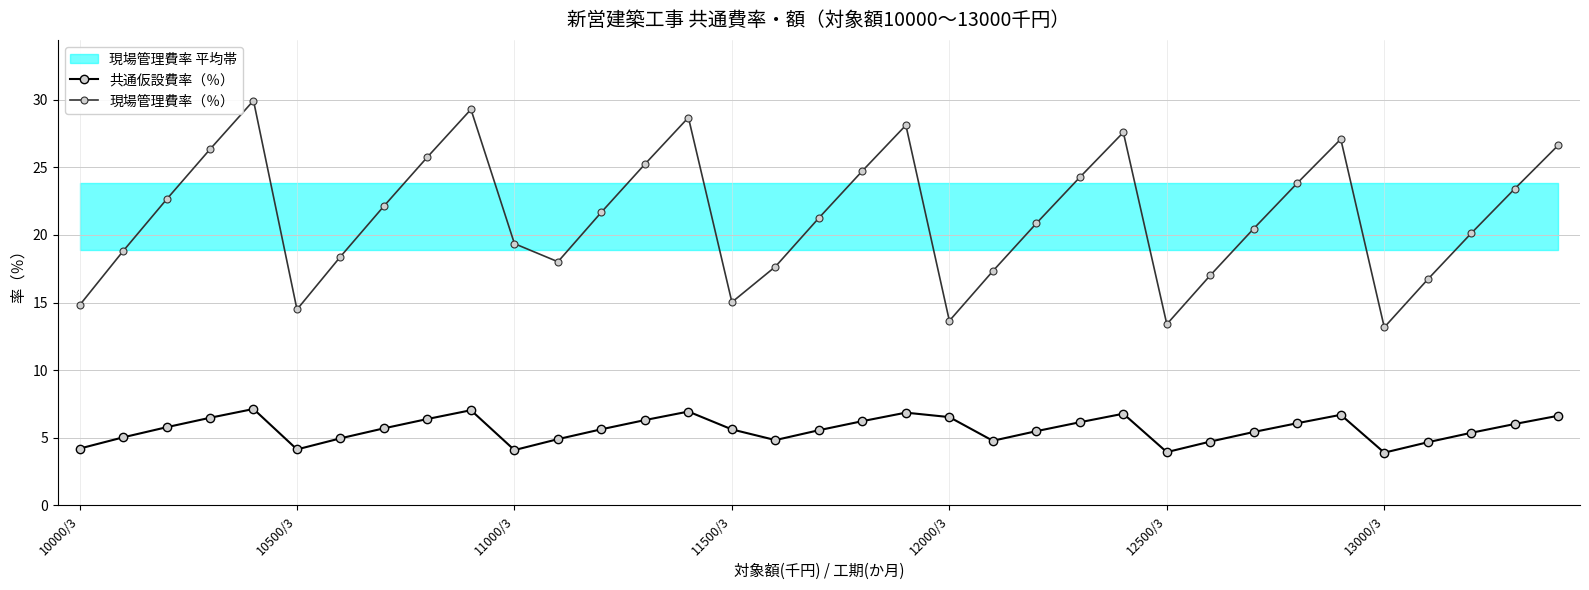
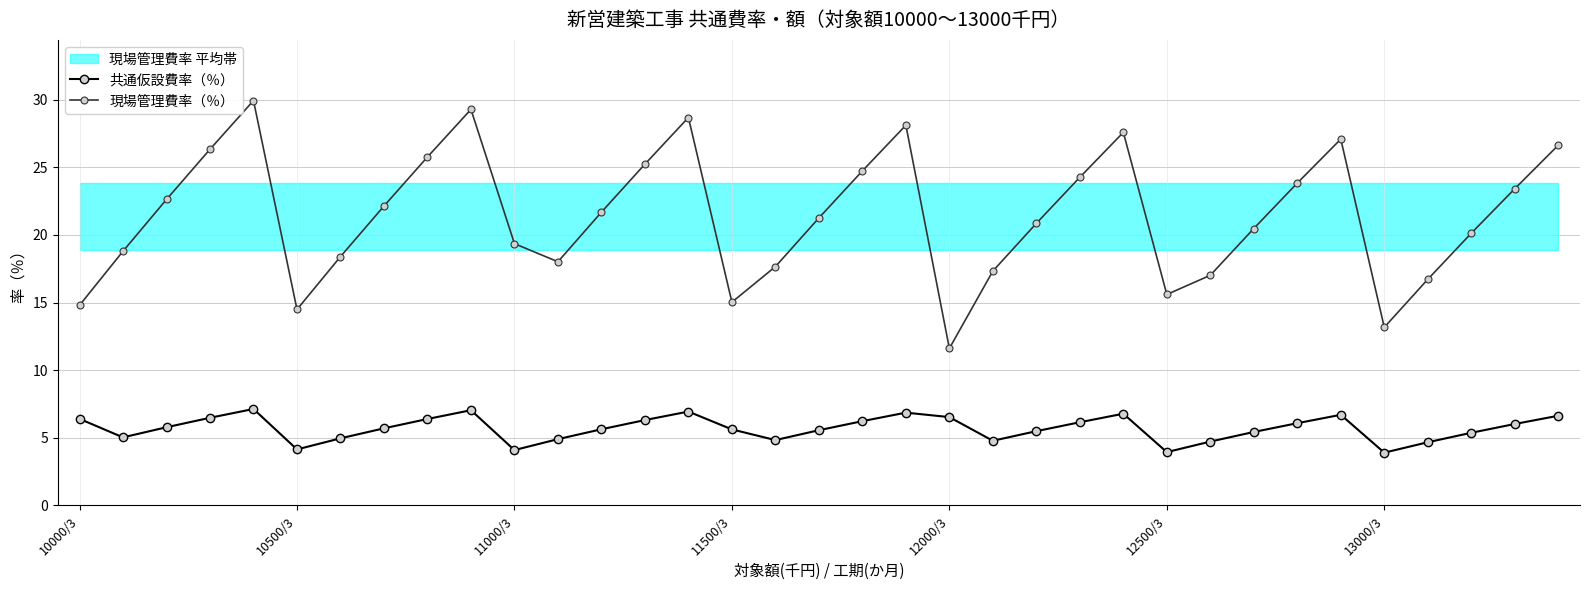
  {
    "共通仮設費率（％）": {
-     "10000/3": 4.2,
+     "10000/3": 6.4,
      "10500/3": 4.1,
      "11000/3": 4.1,
      "11500/3": 5.6,
      "12000/3": 6.5,
      "12500/3": 3.9,
      "13000/3": 3.9
    },
    "現場管理費率 平均帯": {
      "10000/3": 23.9,
      "10500/3": 23.9,
      "11000/3": 23.9,
      "11500/3": 23.9,
      "12000/3": 23.9,
      "12500/3": 23.9,
      "13000/3": 23.9
    },
    "現場管理費率（％）": {
      "10000/3": 14.8,
      "10500/3": 14.5,
      "11000/3": 19.4,
      "11500/3": 15.0,
-     "12000/3": 13.7,
-     "12500/3": 13.4,
+     "12000/3": 11.6,
+     "12500/3": 15.6,
      "13000/3": 13.2
    }
  }
